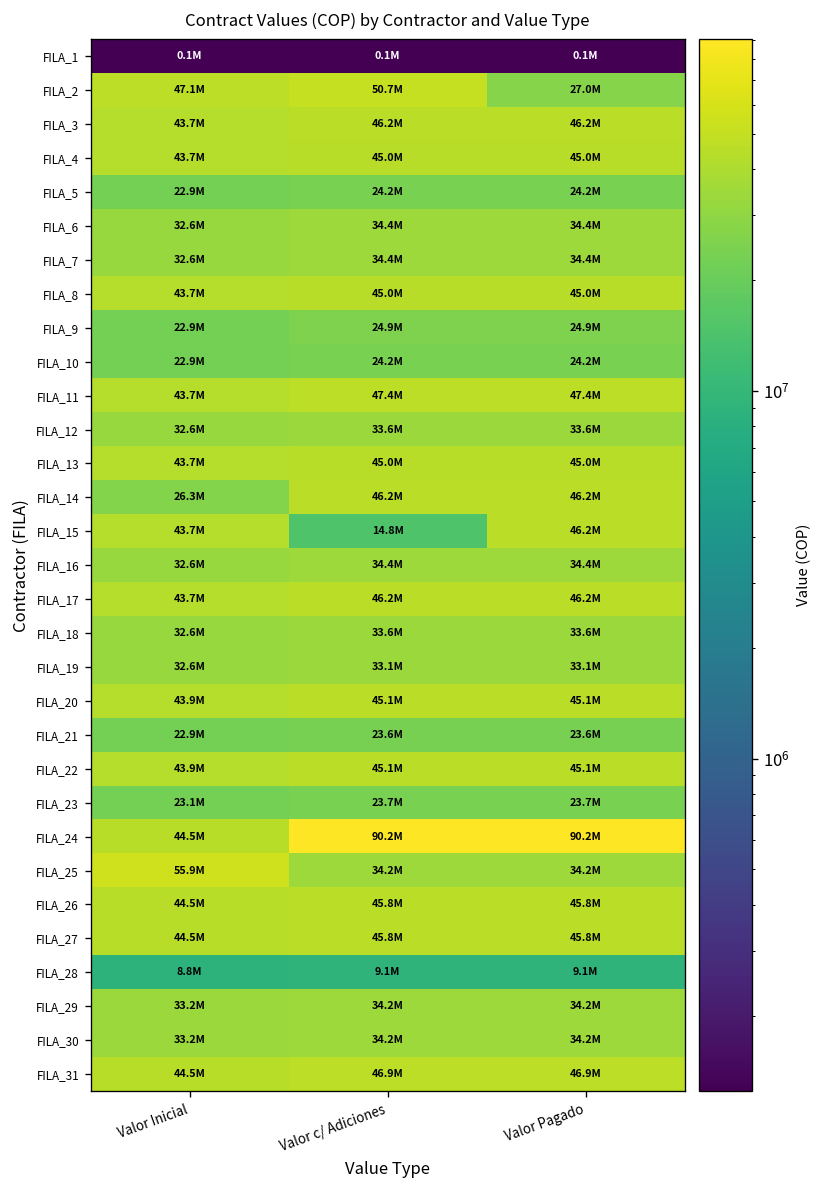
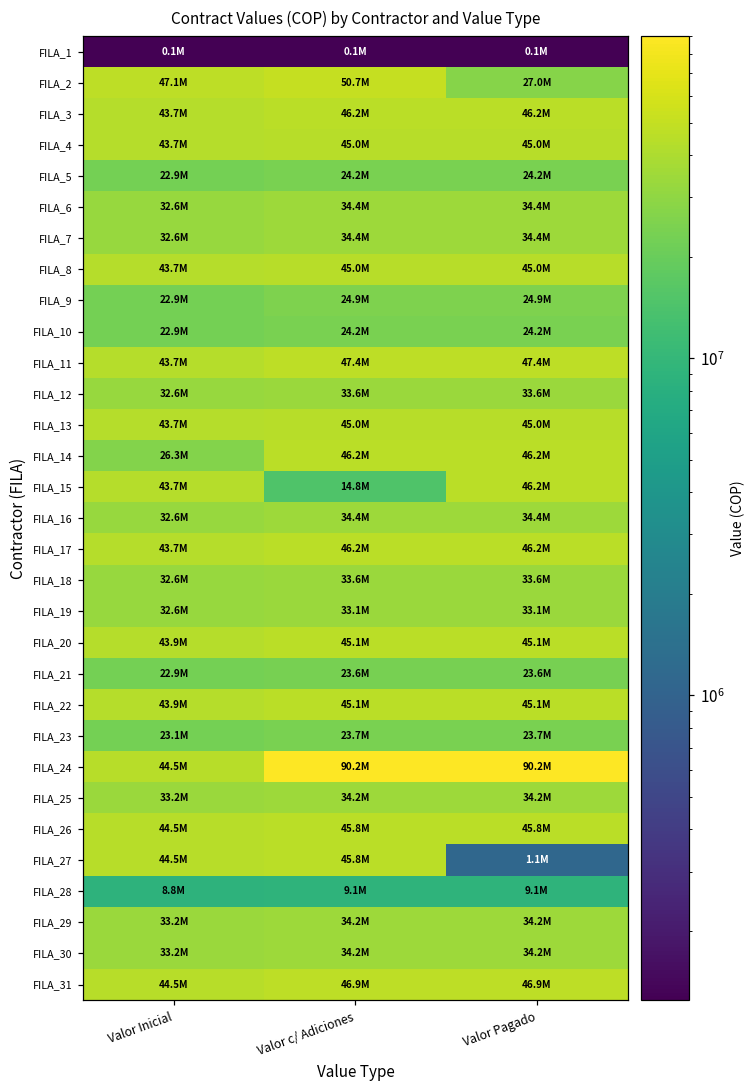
  {
    "FILA_1": {
      "Valor Inicial": "0.1M",
      "Valor c/ Adiciones": "0.1M",
      "Valor Pagado": "0.1M"
    },
    "FILA_2": {
      "Valor Inicial": "47.1M",
      "Valor c/ Adiciones": "50.7M",
      "Valor Pagado": "27.0M"
    },
    "FILA_3": {
      "Valor Inicial": "43.7M",
      "Valor c/ Adiciones": "46.2M",
      "Valor Pagado": "46.2M"
    },
    "FILA_4": {
      "Valor Inicial": "43.7M",
      "Valor c/ Adiciones": "45.0M",
      "Valor Pagado": "45.0M"
    },
    "FILA_5": {
      "Valor Inicial": "22.9M",
      "Valor c/ Adiciones": "24.2M",
      "Valor Pagado": "24.2M"
    },
    "FILA_6": {
      "Valor Inicial": "32.6M",
      "Valor c/ Adiciones": "34.4M",
      "Valor Pagado": "34.4M"
    },
    "FILA_7": {
      "Valor Inicial": "32.6M",
      "Valor c/ Adiciones": "34.4M",
      "Valor Pagado": "34.4M"
    },
    "FILA_8": {
      "Valor Inicial": "43.7M",
      "Valor c/ Adiciones": "45.0M",
      "Valor Pagado": "45.0M"
    },
    "FILA_9": {
      "Valor Inicial": "22.9M",
      "Valor c/ Adiciones": "24.9M",
      "Valor Pagado": "24.9M"
    },
    "FILA_10": {
      "Valor Inicial": "22.9M",
      "Valor c/ Adiciones": "24.2M",
      "Valor Pagado": "24.2M"
    },
    "FILA_11": {
      "Valor Inicial": "43.7M",
      "Valor c/ Adiciones": "47.4M",
      "Valor Pagado": "47.4M"
    },
    "FILA_12": {
      "Valor Inicial": "32.6M",
      "Valor c/ Adiciones": "33.6M",
      "Valor Pagado": "33.6M"
    },
    "FILA_13": {
      "Valor Inicial": "43.7M",
      "Valor c/ Adiciones": "45.0M",
      "Valor Pagado": "45.0M"
    },
    "FILA_14": {
      "Valor Inicial": "26.3M",
      "Valor c/ Adiciones": "46.2M",
      "Valor Pagado": "46.2M"
    },
    "FILA_15": {
      "Valor Inicial": "43.7M",
      "Valor c/ Adiciones": "14.8M",
      "Valor Pagado": "46.2M"
    },
    "FILA_16": {
      "Valor Inicial": "32.6M",
      "Valor c/ Adiciones": "34.4M",
      "Valor Pagado": "34.4M"
    },
    "FILA_17": {
      "Valor Inicial": "43.7M",
      "Valor c/ Adiciones": "46.2M",
      "Valor Pagado": "46.2M"
    },
    "FILA_18": {
      "Valor Inicial": "32.6M",
      "Valor c/ Adiciones": "33.6M",
      "Valor Pagado": "33.6M"
    },
    "FILA_19": {
      "Valor Inicial": "32.6M",
      "Valor c/ Adiciones": "33.1M",
      "Valor Pagado": "33.1M"
    },
    "FILA_20": {
      "Valor Inicial": "43.9M",
      "Valor c/ Adiciones": "45.1M",
      "Valor Pagado": "45.1M"
    },
    "FILA_21": {
      "Valor Inicial": "22.9M",
      "Valor c/ Adiciones": "23.6M",
      "Valor Pagado": "23.6M"
    },
    "FILA_22": {
      "Valor Inicial": "43.9M",
      "Valor c/ Adiciones": "45.1M",
      "Valor Pagado": "45.1M"
    },
    "FILA_23": {
      "Valor Inicial": "23.1M",
      "Valor c/ Adiciones": "23.7M",
      "Valor Pagado": "23.7M"
    },
    "FILA_24": {
      "Valor Inicial": "44.5M",
      "Valor c/ Adiciones": "90.2M",
      "Valor Pagado": "90.2M"
    },
    "FILA_25": {
-     "Valor Inicial": "55.9M",
+     "Valor Inicial": "33.2M",
      "Valor c/ Adiciones": "34.2M",
      "Valor Pagado": "34.2M"
    },
    "FILA_26": {
      "Valor Inicial": "44.5M",
      "Valor c/ Adiciones": "45.8M",
      "Valor Pagado": "45.8M"
    },
    "FILA_27": {
      "Valor Inicial": "44.5M",
      "Valor c/ Adiciones": "45.8M",
-     "Valor Pagado": "45.8M"
+     "Valor Pagado": "1.1M"
    },
    "FILA_28": {
      "Valor Inicial": "8.8M",
      "Valor c/ Adiciones": "9.1M",
      "Valor Pagado": "9.1M"
    },
    "FILA_29": {
      "Valor Inicial": "33.2M",
      "Valor c/ Adiciones": "34.2M",
      "Valor Pagado": "34.2M"
    },
    "FILA_30": {
      "Valor Inicial": "33.2M",
      "Valor c/ Adiciones": "34.2M",
      "Valor Pagado": "34.2M"
    },
    "FILA_31": {
      "Valor Inicial": "44.5M",
      "Valor c/ Adiciones": "46.9M",
      "Valor Pagado": "46.9M"
    }
  }
